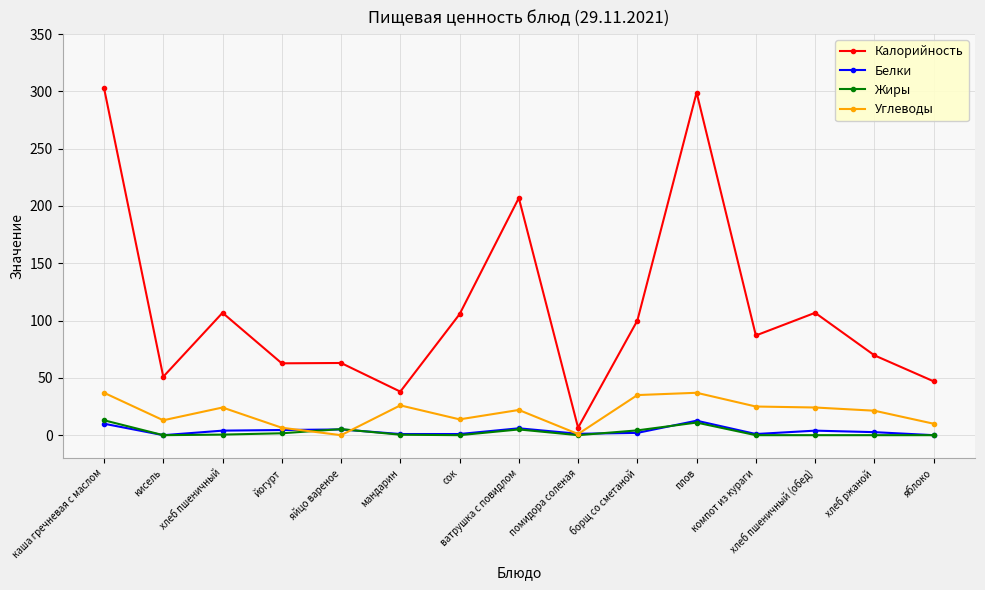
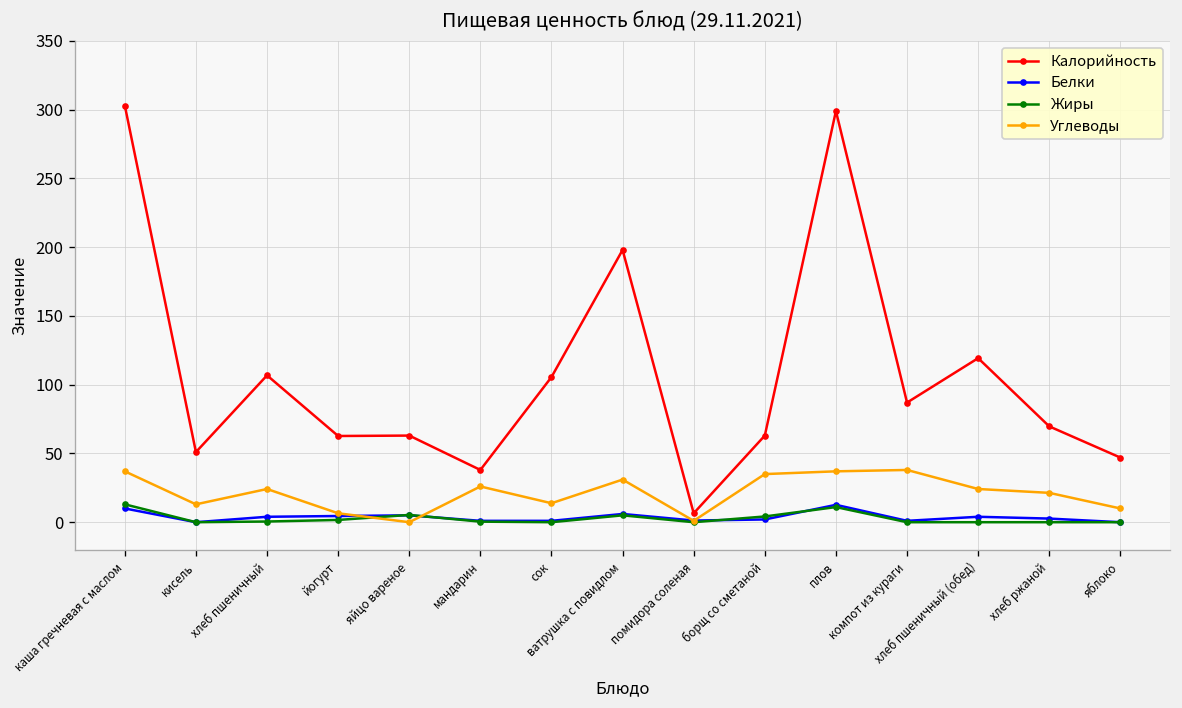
  {
    "Калорийность": {
      "каша гречневая с маслом": 303,
      "кисель": 51,
      "хлеб пшеничный": 107,
      "йогурт": 63,
      "яйцо вареное": 63,
      "мандарин": 38,
      "сок": 106,
-     "ватрушка с повидлом": 207,
+     "ватрушка с повидлом": 198,
      "помидора соленая": 7,
-     "борщ со сметаной": 100,
+     "борщ со сметаной": 63,
      "плов": 299,
      "компот из кураги": 87,
-     "хлеб пшеничный (обед)": 107,
+     "хлеб пшеничный (обед)": 119,
      "хлеб ржаной": 70,
      "яблоко": 47
    },
    "Белки": {
      "каша гречневая с маслом": 10,
      "хлеб пшеничный": 4,
      "хлеб пшеничный (обед)": 4,
      "хлеб ржаной": 3
    },
    "Жиры": {
      "каша гречневая с маслом": 13,
      "хлеб пшеничный": 1,
      "йогурт": 2,
      "хлеб пшеничный (обед)": 0,
      "хлеб ржаной": 0
    },
    "Углеводы": {
      "каша гречневая с маслом": 37,
      "кисель": 13,
      "хлеб пшеничный": 24,
      "яйцо вареное": 0,
      "мандарин": 26,
      "сок": 14,
-     "ватрушка с повидлом": 22,
+     "ватрушка с повидлом": 31,
      "борщ со сметаной": 35,
      "плов": 37,
-     "компот из кураги": 25,
+     "компот из кураги": 38,
      "хлеб пшеничный (обед)": 24,
      "хлеб ржаной": 21,
      "яблоко": 10
    }
  }
